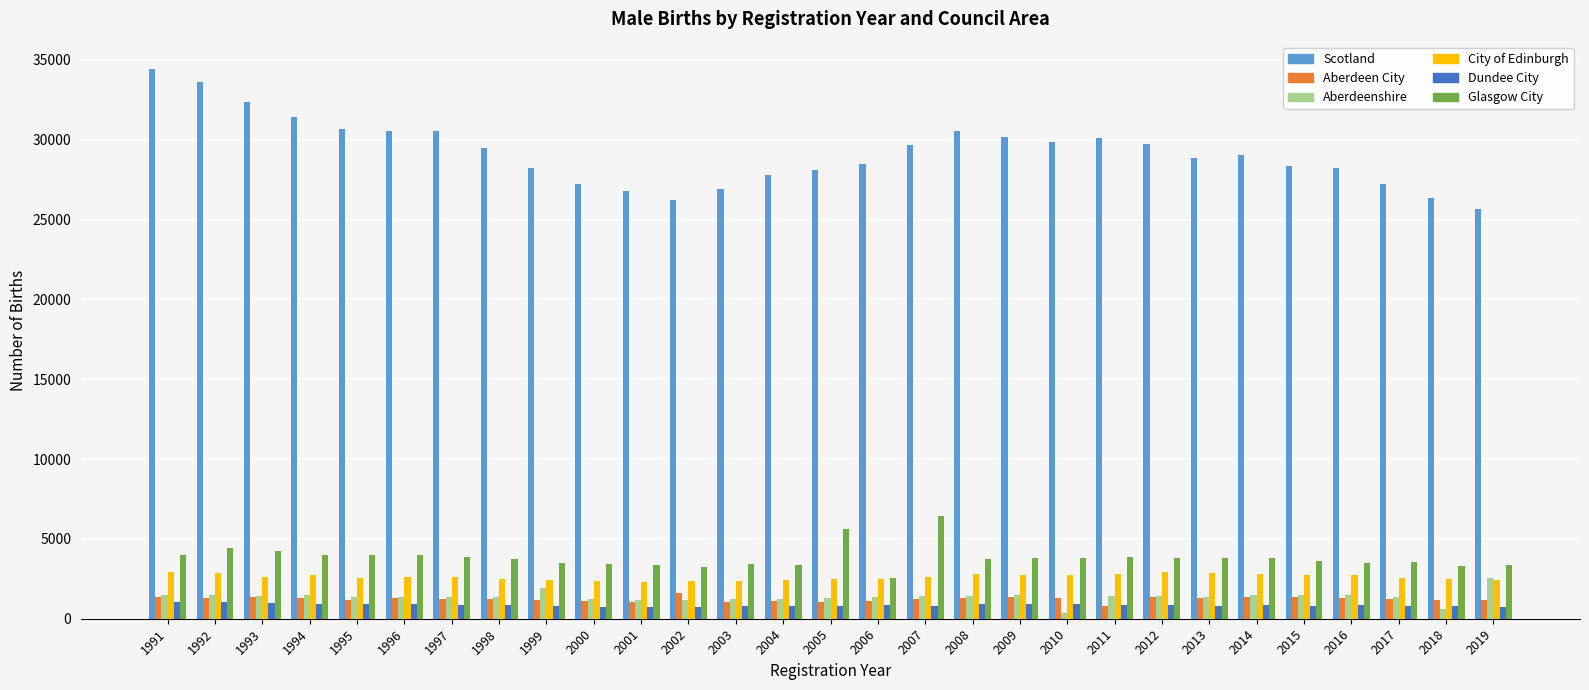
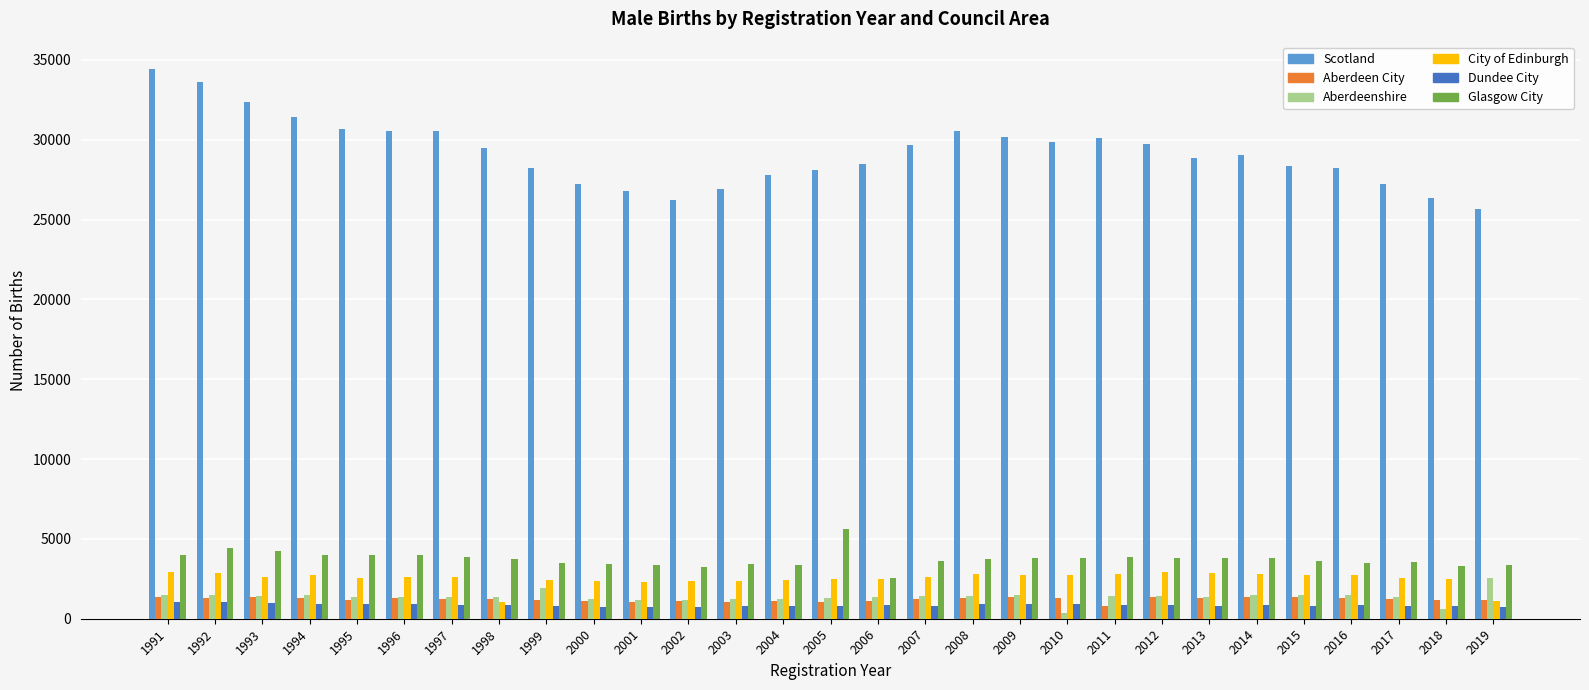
  {
    "Aberdeen City": {
      "1991": 1400,
      "1992": 1300,
      "1993": 1400,
      "1994": 1300,
      "1995": 1200,
      "1996": 1300,
      "1997": 1200,
      "1998": 1200,
      "1999": 1200,
      "2000": 1100,
      "2001": 1100,
-     "2002": 1600,
+     "2002": 1100,
      "2003": 1000,
      "2004": 1100,
      "2005": 1000,
      "2006": 1100,
      "2007": 1200,
      "2008": 1300,
      "2009": 1400,
      "2010": 1300,
      "2011": 800,
      "2012": 1400,
      "2013": 1300,
      "2014": 1300,
      "2015": 1300,
      "2016": 1300,
      "2017": 1200,
      "2018": 1200,
      "2019": 1100
    },
    "Aberdeenshire": {
      "1991": 1500,
      "1992": 1500,
      "1993": 1400,
      "1994": 1500,
      "1995": 1400,
      "1996": 1400,
      "1997": 1400,
      "1998": 1400,
      "1999": 1900,
      "2000": 1200,
      "2001": 1200,
      "2002": 1200,
      "2003": 1200,
      "2004": 1300,
      "2005": 1300,
      "2006": 1300,
      "2007": 1400,
      "2008": 1400,
      "2009": 1500,
      "2010": 300,
      "2011": 1400,
      "2012": 1400,
      "2013": 1400,
      "2014": 1500,
      "2015": 1500,
      "2016": 1500,
      "2017": 1400,
      "2018": 600,
      "2019": 2500
    },
    "City of Edinburgh": {
      "1991": 2900,
      "1992": 2800,
      "1993": 2600,
      "1994": 2700,
      "1995": 2600,
      "1996": 2600,
      "1997": 2600,
-     "1998": 2500,
+     "1998": 1000,
      "1999": 2400,
      "2000": 2400,
      "2001": 2300,
      "2002": 2400,
      "2003": 2400,
      "2004": 2400,
      "2005": 2500,
      "2006": 2500,
      "2007": 2600,
      "2008": 2800,
      "2009": 2800,
      "2010": 2800,
      "2011": 2800,
      "2012": 2900,
      "2013": 2900,
      "2014": 2800,
      "2015": 2700,
      "2016": 2700,
      "2017": 2600,
      "2018": 2500,
-     "2019": 2500
+     "2019": 1100
    },
    "Glasgow City": {
      "1991": 4000,
      "1992": 4400,
      "1993": 4200,
      "1994": 4000,
      "1995": 4000,
      "1996": 4000,
      "1997": 3900,
      "1998": 3700,
      "1999": 3500,
      "2000": 3400,
      "2001": 3400,
      "2002": 3200,
      "2003": 3400,
      "2004": 3400,
      "2005": 5600,
      "2006": 2500,
-     "2007": 6400,
+     "2007": 3600,
      "2008": 3700,
      "2009": 3800,
      "2010": 3800,
      "2011": 3900,
      "2012": 3800,
      "2013": 3800,
      "2014": 3800,
      "2015": 3600,
      "2016": 3500,
      "2017": 3600,
      "2018": 3300,
      "2019": 3300
    }
  }
